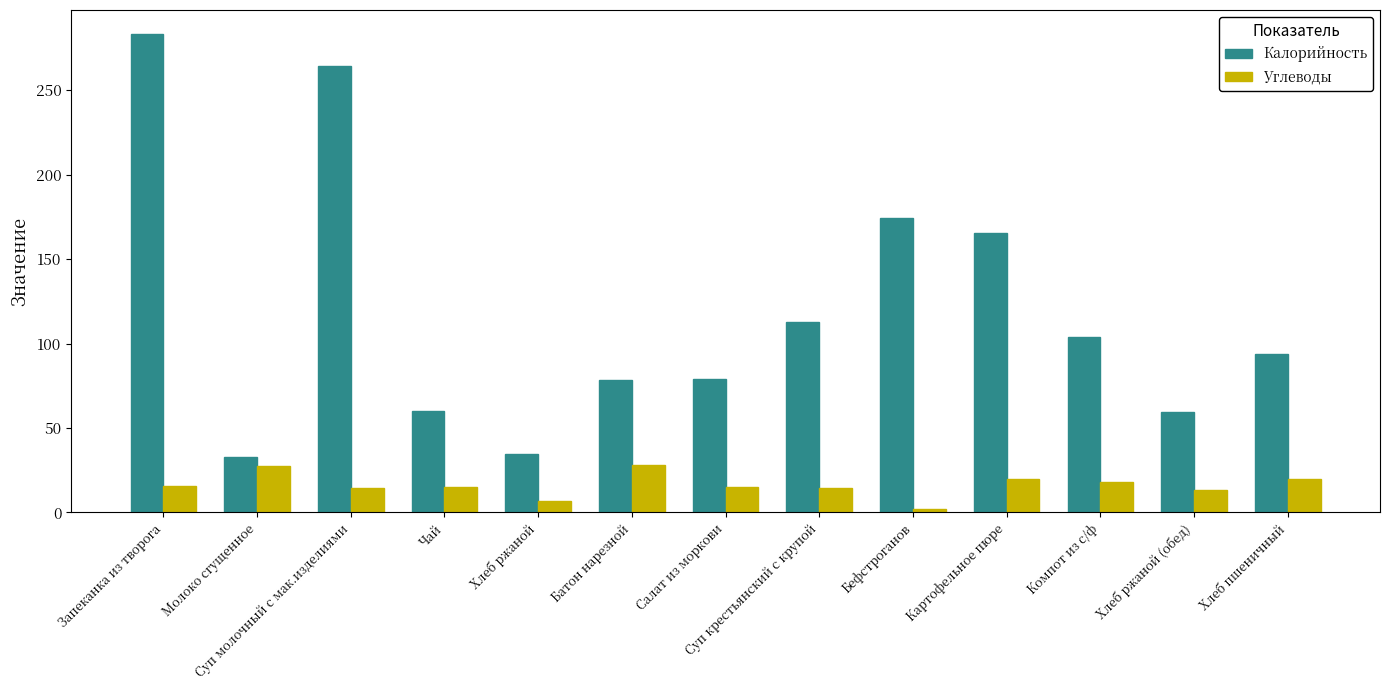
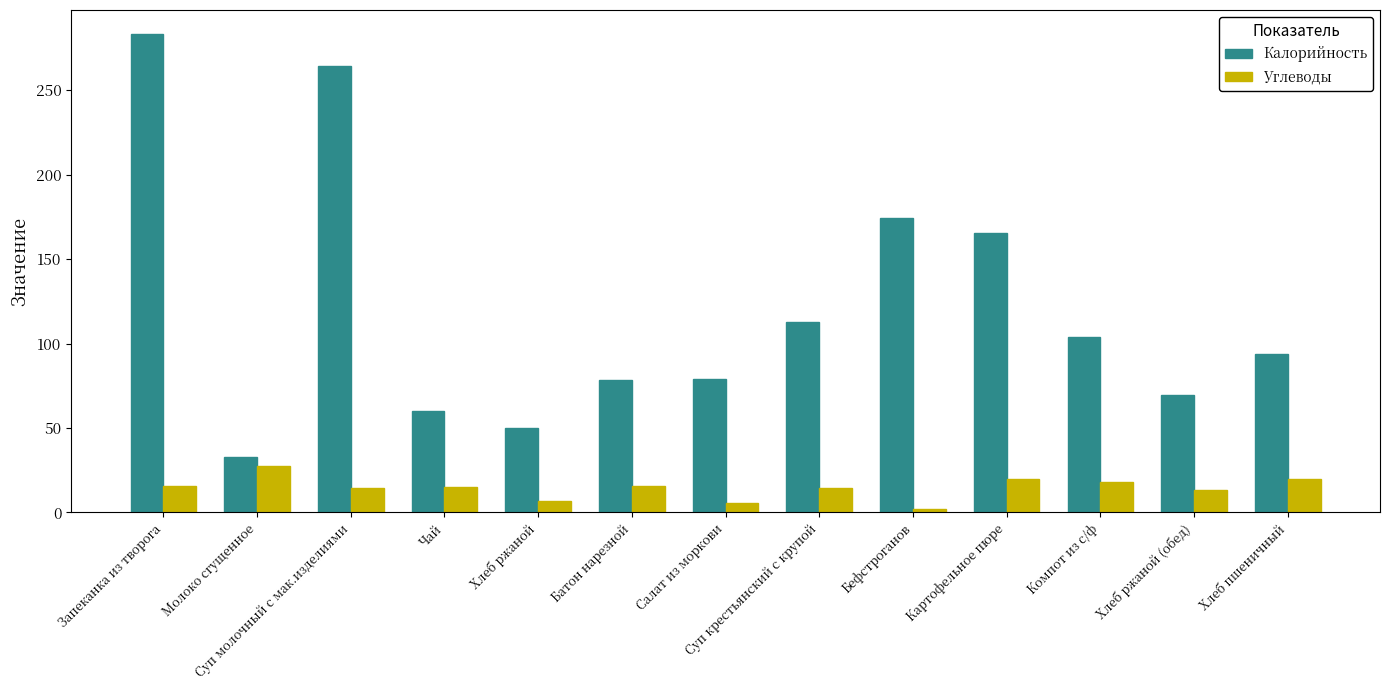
  {
    "Калорийность": {
      "Запеканка из творога": 283,
      "Молоко сгущенное": 33,
      "Суп молочный с мак.изделиями": 264,
      "Чай": 60,
-     "Хлеб ржаной": 35,
+     "Хлеб ржаной": 50,
      "Батон нарезной": 79,
      "Салат из моркови": 79,
      "Суп крестьянский с крупой": 113,
      "Бефстроганов": 175,
      "Картофельное пюре": 166,
      "Компот из с/ф": 104,
-     "Хлеб ржаной (обед)": 59,
+     "Хлеб ржаной (обед)": 70,
      "Хлеб пшеничный": 94
    },
    "Углеводы": {
      "Запеканка из творога": 16,
      "Молоко сгущенное": 27,
      "Суп молочный с мак.изделиями": 14,
      "Чай": 15,
      "Хлеб ржаной": 7,
-     "Батон нарезной": 28,
-     "Салат из моркови": 15,
+     "Батон нарезной": 15,
+     "Салат из моркови": 5,
      "Суп крестьянский с крупой": 15,
      "Бефстроганов": 2,
      "Картофельное пюре": 20,
      "Компот из с/ф": 18,
      "Хлеб ржаной (обед)": 13,
      "Хлеб пшеничный": 20
    }
  }
